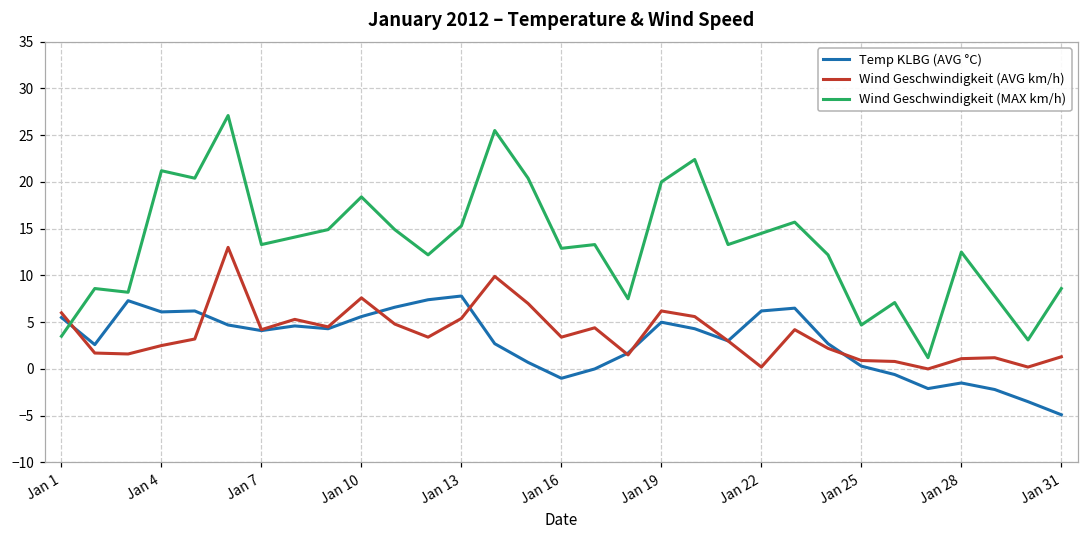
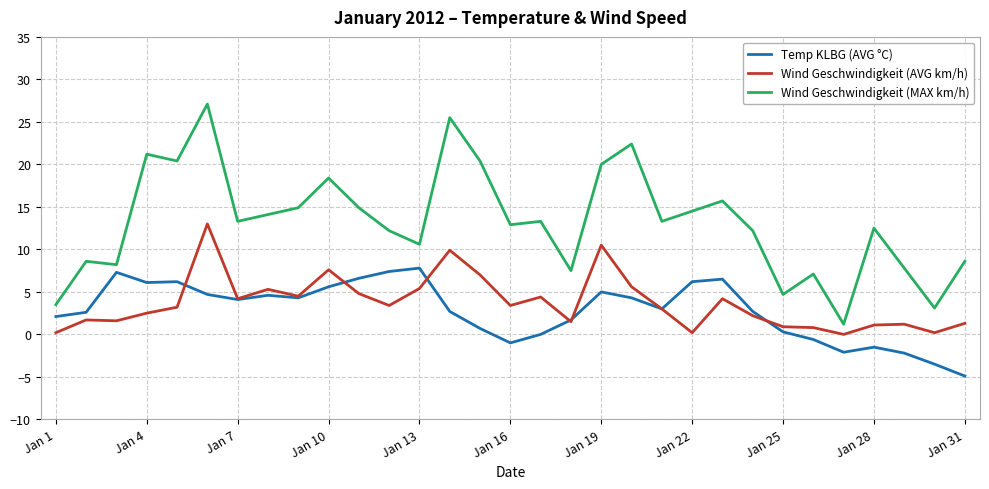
  {
    "Temp KLBG (AVG °C)": {
-     "Jan 1": 6,
+     "Jan 1": 2,
      "Jan 4": 6,
      "Jan 10": 6,
      "Jan 13": 8,
      "Jan 16": -1,
      "Jan 19": 5,
      "Jan 22": 6,
      "Jan 25": 0,
      "Jan 28": -2,
      "Jan 31": -5
    },
    "Wind Geschwindigkeit (AVG km/h)": {
-     "Jan 1": 6,
+     "Jan 1": 0,
      "Jan 4": 3,
      "Jan 10": 8,
      "Jan 13": 5,
      "Jan 16": 3,
-     "Jan 19": 6,
+     "Jan 19": 11,
      "Jan 22": 0,
      "Jan 25": 1,
      "Jan 28": 1,
      "Jan 31": 1
    },
    "Wind Geschwindigkeit (MAX km/h)": {
      "Jan 1": 4,
      "Jan 4": 21,
      "Jan 7": 13,
      "Jan 10": 18,
-     "Jan 13": 15,
+     "Jan 13": 11,
      "Jan 16": 13,
      "Jan 19": 20,
      "Jan 22": 15,
      "Jan 25": 5,
      "Jan 28": 13,
      "Jan 31": 9
    }
  }
